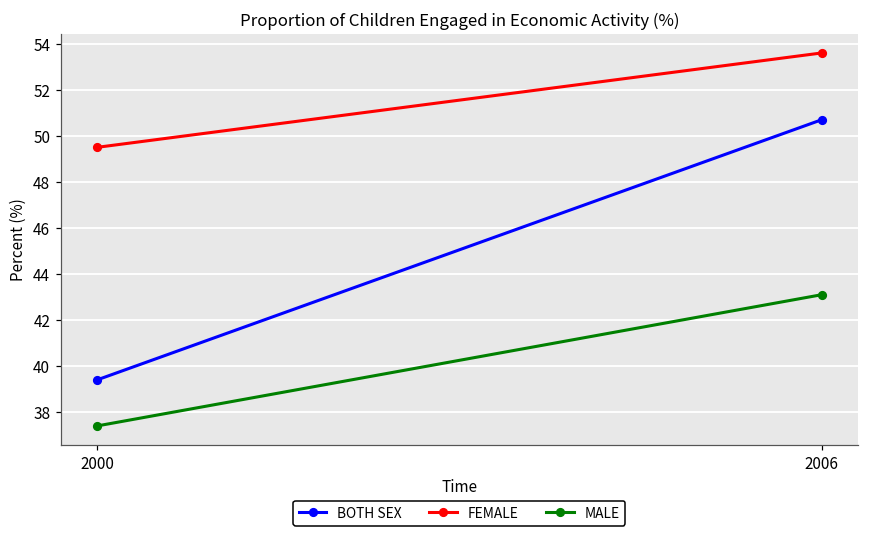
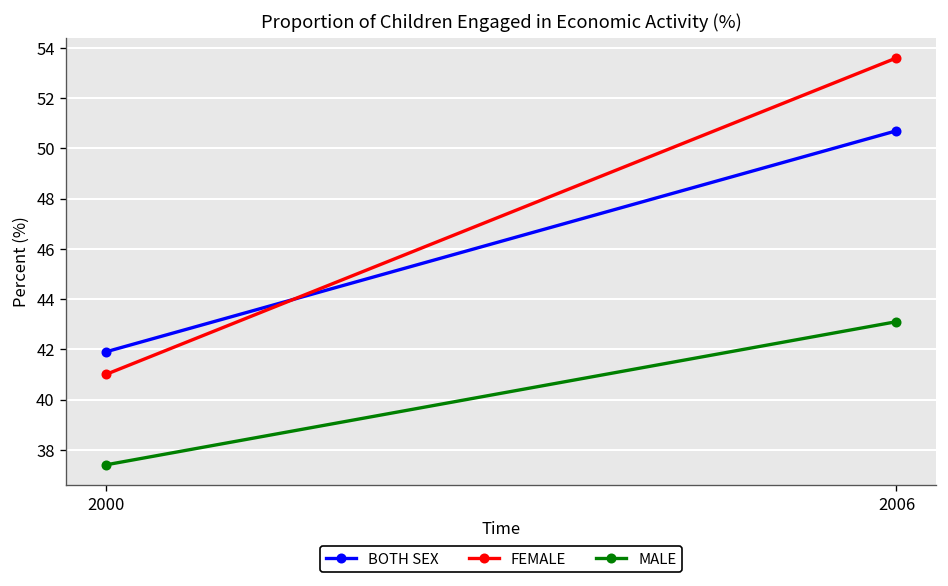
  {
    "BOTH SEX": {
-     "2000": 39.4,
+     "2000": 41.9,
      "2006": 50.7
    },
    "FEMALE": {
-     "2000": 49.5,
+     "2000": 41.0,
      "2006": 53.6
    },
    "MALE": {
      "2000": 37.4,
      "2006": 43.1
    }
  }
